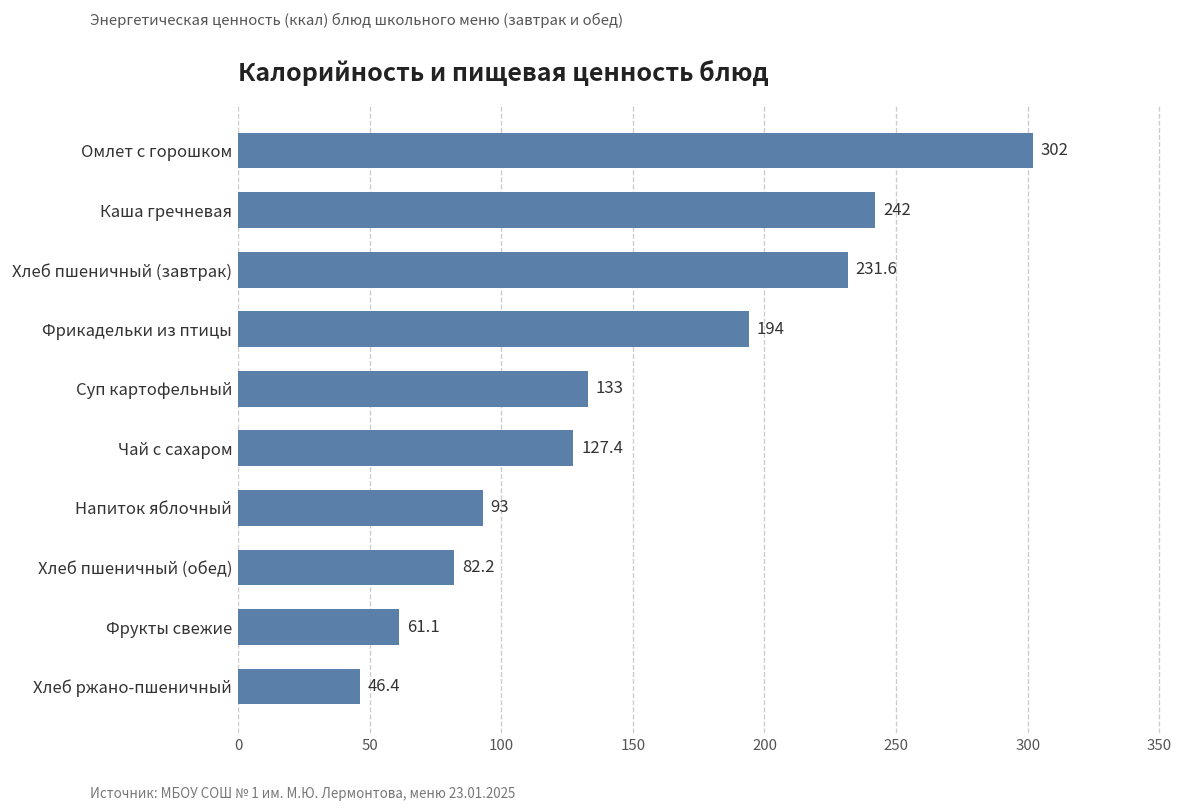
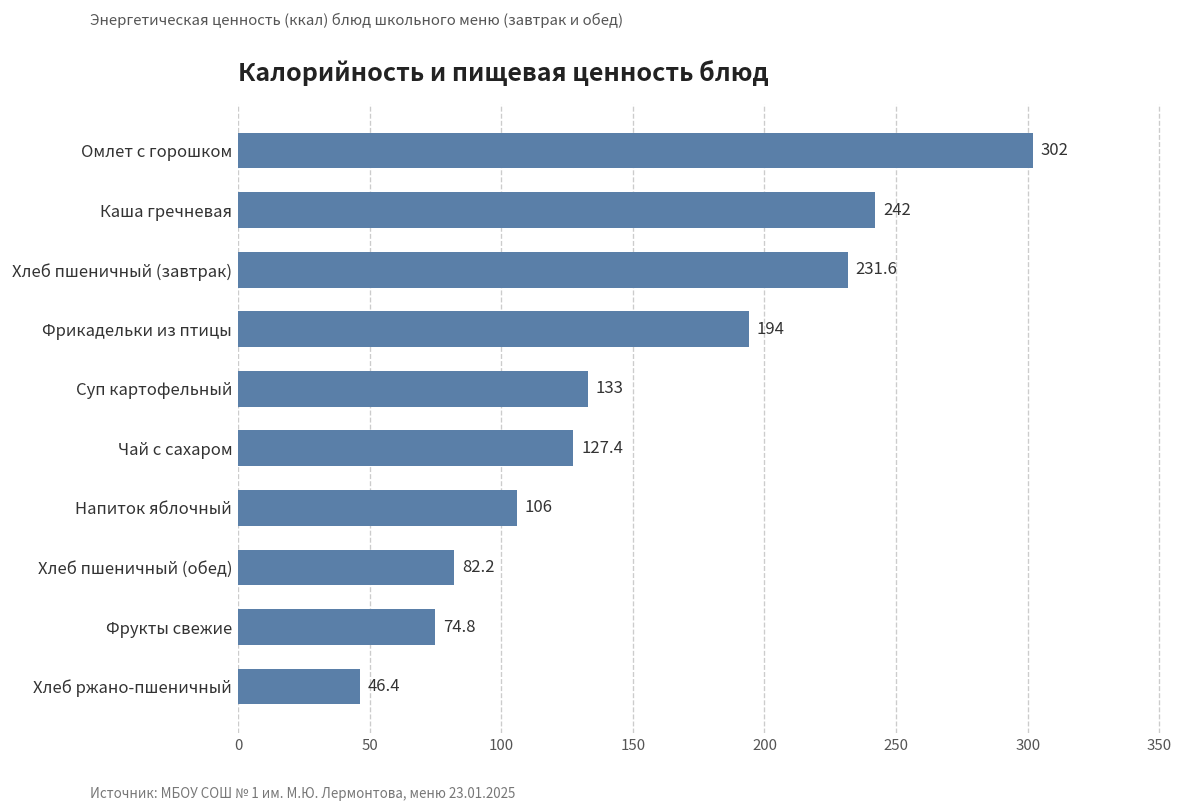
  {
    "Омлет с горошком": 302,
    "Каша гречневая": 242,
    "Хлеб пшеничный (завтрак)": 231.6,
    "Фрикадельки из птицы": 194,
    "Суп картофельный": 133,
    "Чай с сахаром": 127.4,
-   "Напиток яблочный": 93,
+   "Напиток яблочный": 106,
    "Хлеб пшеничный (обед)": 82.2,
-   "Фрукты свежие": 61.1,
+   "Фрукты свежие": 74.8,
    "Хлеб ржано-пшеничный": 46.4
  }
